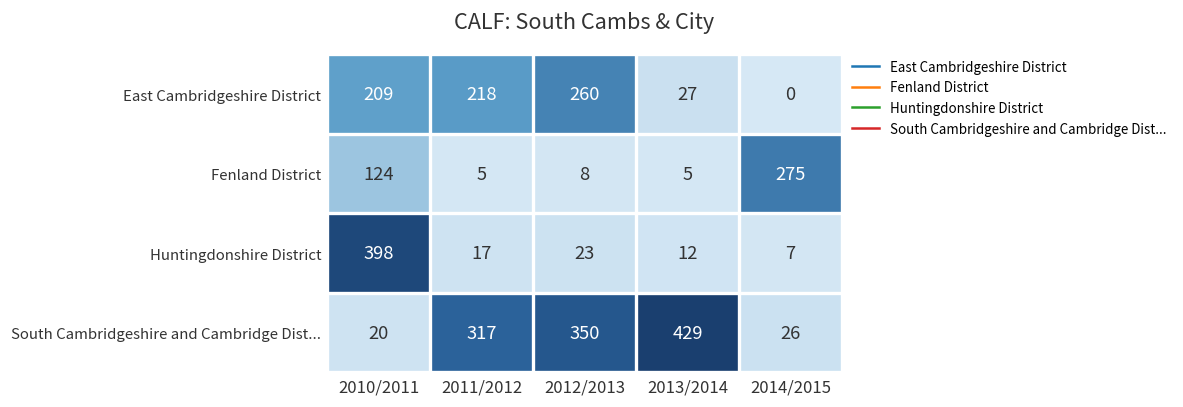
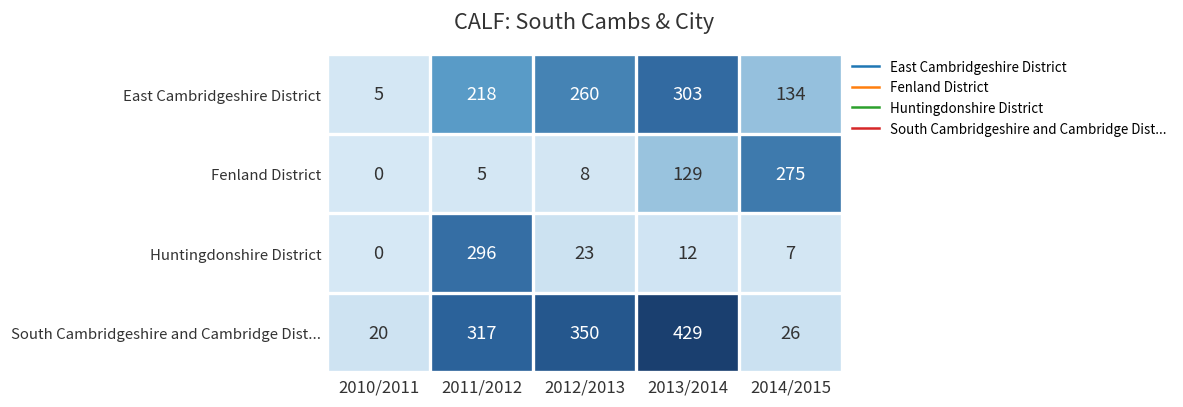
  {
    "East Cambridgeshire District": {
-     "2010/2011": 209,
+     "2010/2011": 5,
      "2011/2012": 218,
      "2012/2013": 260,
-     "2013/2014": 27,
-     "2014/2015": 0
+     "2013/2014": 303,
+     "2014/2015": 134
    },
    "Fenland District": {
-     "2010/2011": 124,
+     "2010/2011": 0,
      "2011/2012": 5,
      "2012/2013": 8,
-     "2013/2014": 5,
+     "2013/2014": 129,
      "2014/2015": 275
    },
    "Huntingdonshire District": {
-     "2010/2011": 398,
-     "2011/2012": 17,
+     "2010/2011": 0,
+     "2011/2012": 296,
      "2012/2013": 23,
      "2013/2014": 12,
      "2014/2015": 7
    },
    "South Cambridgeshire and Cambridge Dist...": {
      "2010/2011": 20,
      "2011/2012": 317,
      "2012/2013": 350,
      "2013/2014": 429,
      "2014/2015": 26
    }
  }
